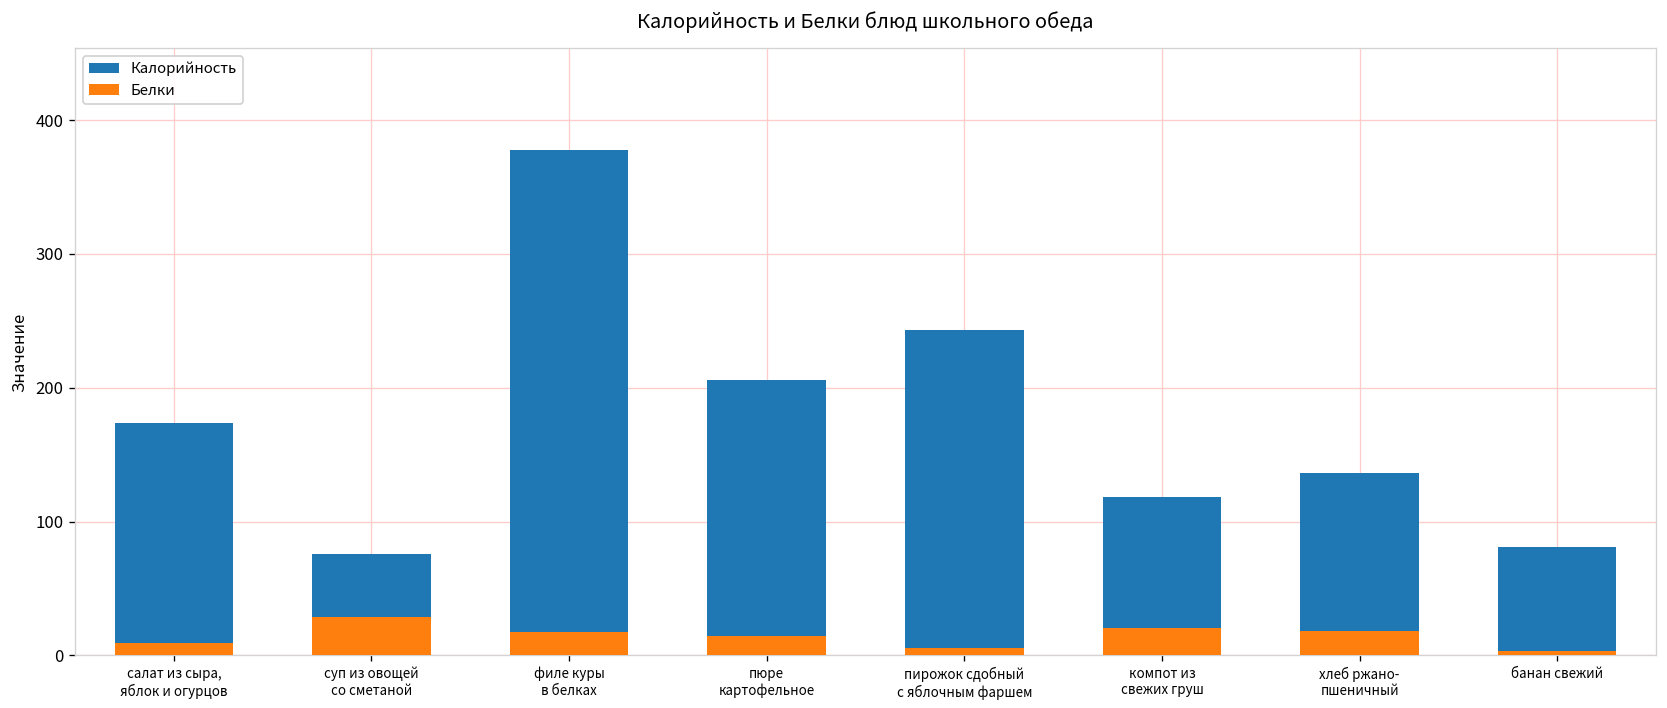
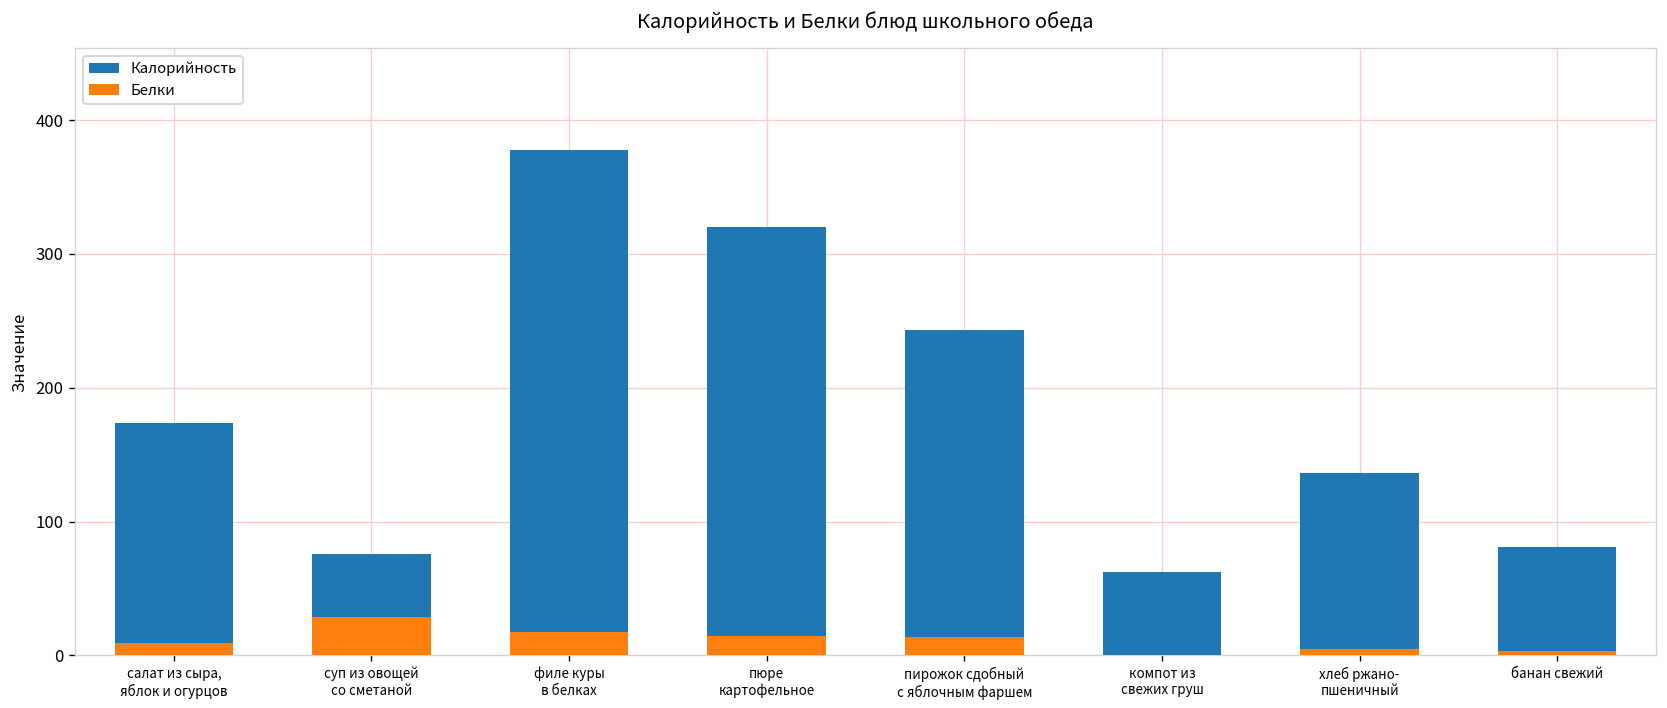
  {
    "Калорийность": {
      "салат из сыра, яблок и огурцов": 174,
      "суп из овощей со сметаной": 76,
      "филе куры в белках": 378,
-     "пюре картофельное": 206,
+     "пюре картофельное": 320,
      "пирожок сдобный с яблочным фаршем": 243,
-     "компот из свежих груш": 118,
+     "компот из свежих груш": 62,
      "хлеб ржано- пшеничный": 136,
      "банан свежий": 81
    },
    "Белки": {
-     "пирожок сдобный с яблочным фаршем": 6,
-     "компот из свежих груш": 21,
-     "хлеб ржано- пшеничный": 18
+     "пирожок сдобный с яблочным фаршем": 14,
+     "компот из свежих груш": 0,
+     "хлеб ржано- пшеничный": 5
    }
  }
